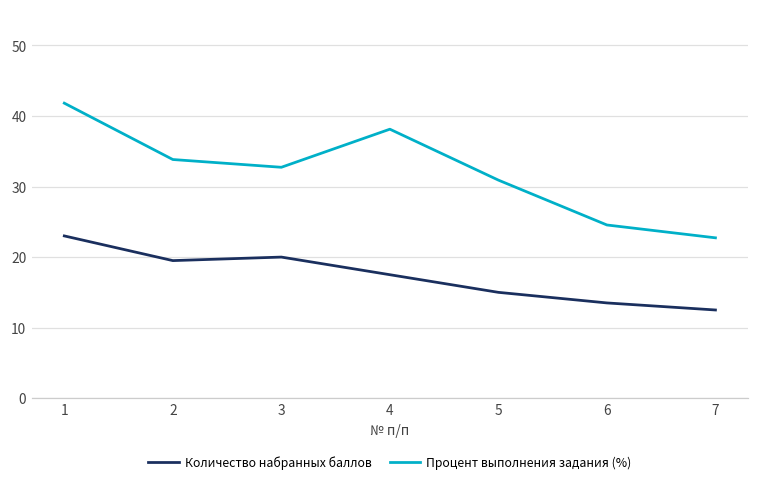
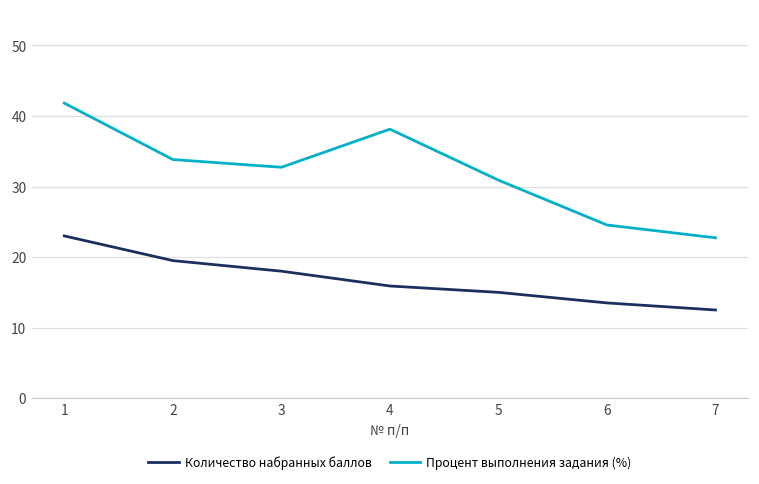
  {
    "Количество набранных баллов": {
      "1": 23,
      "2": 20,
-     "3": 20,
-     "4": 18,
+     "3": 18,
+     "4": 16,
      "5": 15,
      "6": 14,
      "7": 13
    },
    "Процент выполнения задания (%)": {
      "1": 42,
      "2": 34,
      "3": 33,
      "4": 38,
      "5": 31,
      "6": 25,
      "7": 23
    }
  }
